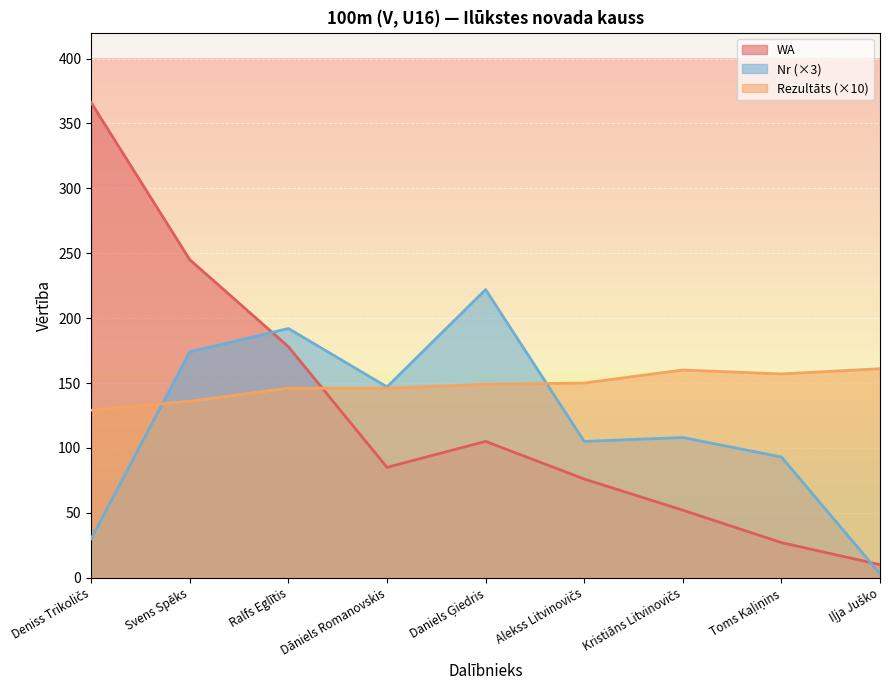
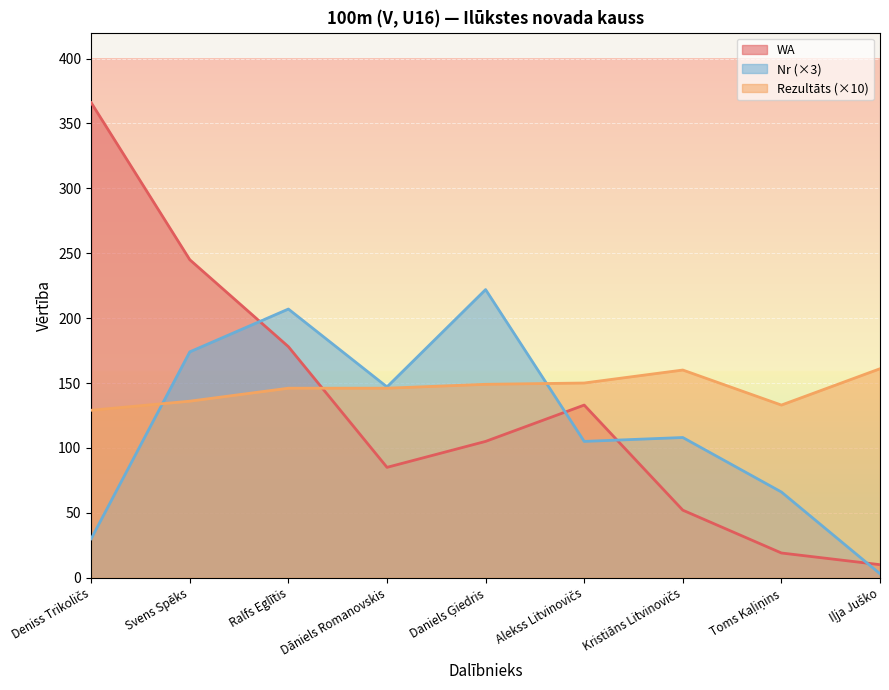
  {
    "WA": {
      "Deniss Trikoličs": 366,
      "Svens Spēks": 245,
      "Ralfs Eglītis": 178,
      "Dāniels Romanovskis": 85,
      "Daniels Ģiedris": 105,
-     "Alekss Litvinovičs": 76,
+     "Alekss Litvinovičs": 133,
      "Kristiāns Litvinovičs": 52,
-     "Toms Kaļiņins": 27,
+     "Toms Kaļiņins": 19,
      "Iļja Juško": 10
    },
    "Nr (×3)": {
      "Deniss Trikoličs": 30,
      "Svens Spēks": 174,
-     "Ralfs Eglītis": 192,
+     "Ralfs Eglītis": 207,
      "Daniels Ģiedris": 222,
      "Alekss Litvinovičs": 105,
      "Kristiāns Litvinovičs": 108,
-     "Toms Kaļiņins": 93,
+     "Toms Kaļiņins": 66,
      "Iļja Juško": 3
    },
    "Rezultāts (×10)": {
      "Deniss Trikoličs": 129,
      "Svens Spēks": 136,
      "Ralfs Eglītis": 146,
      "Daniels Ģiedris": 149,
      "Alekss Litvinovičs": 150,
      "Kristiāns Litvinovičs": 160,
-     "Toms Kaļiņins": 157,
+     "Toms Kaļiņins": 133,
      "Iļja Juško": 161
    }
  }
